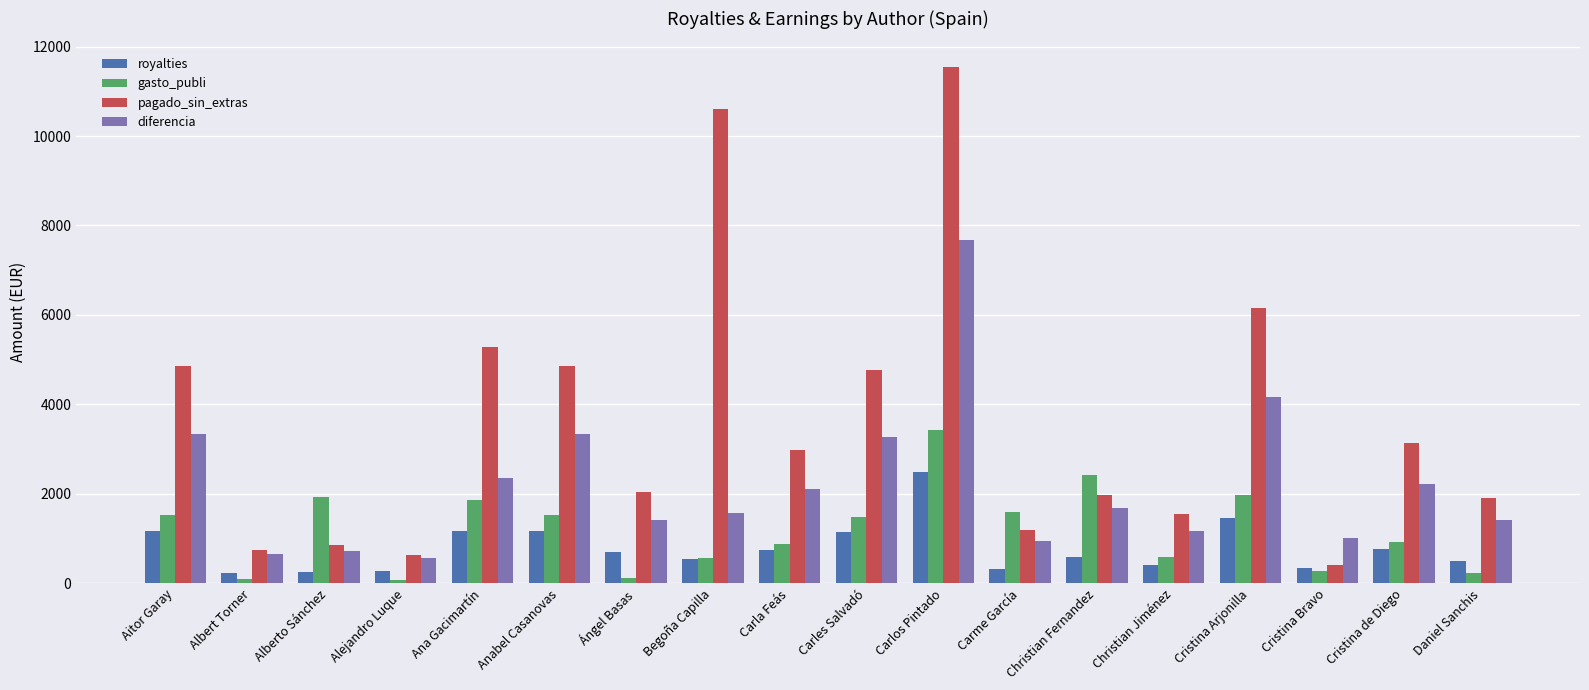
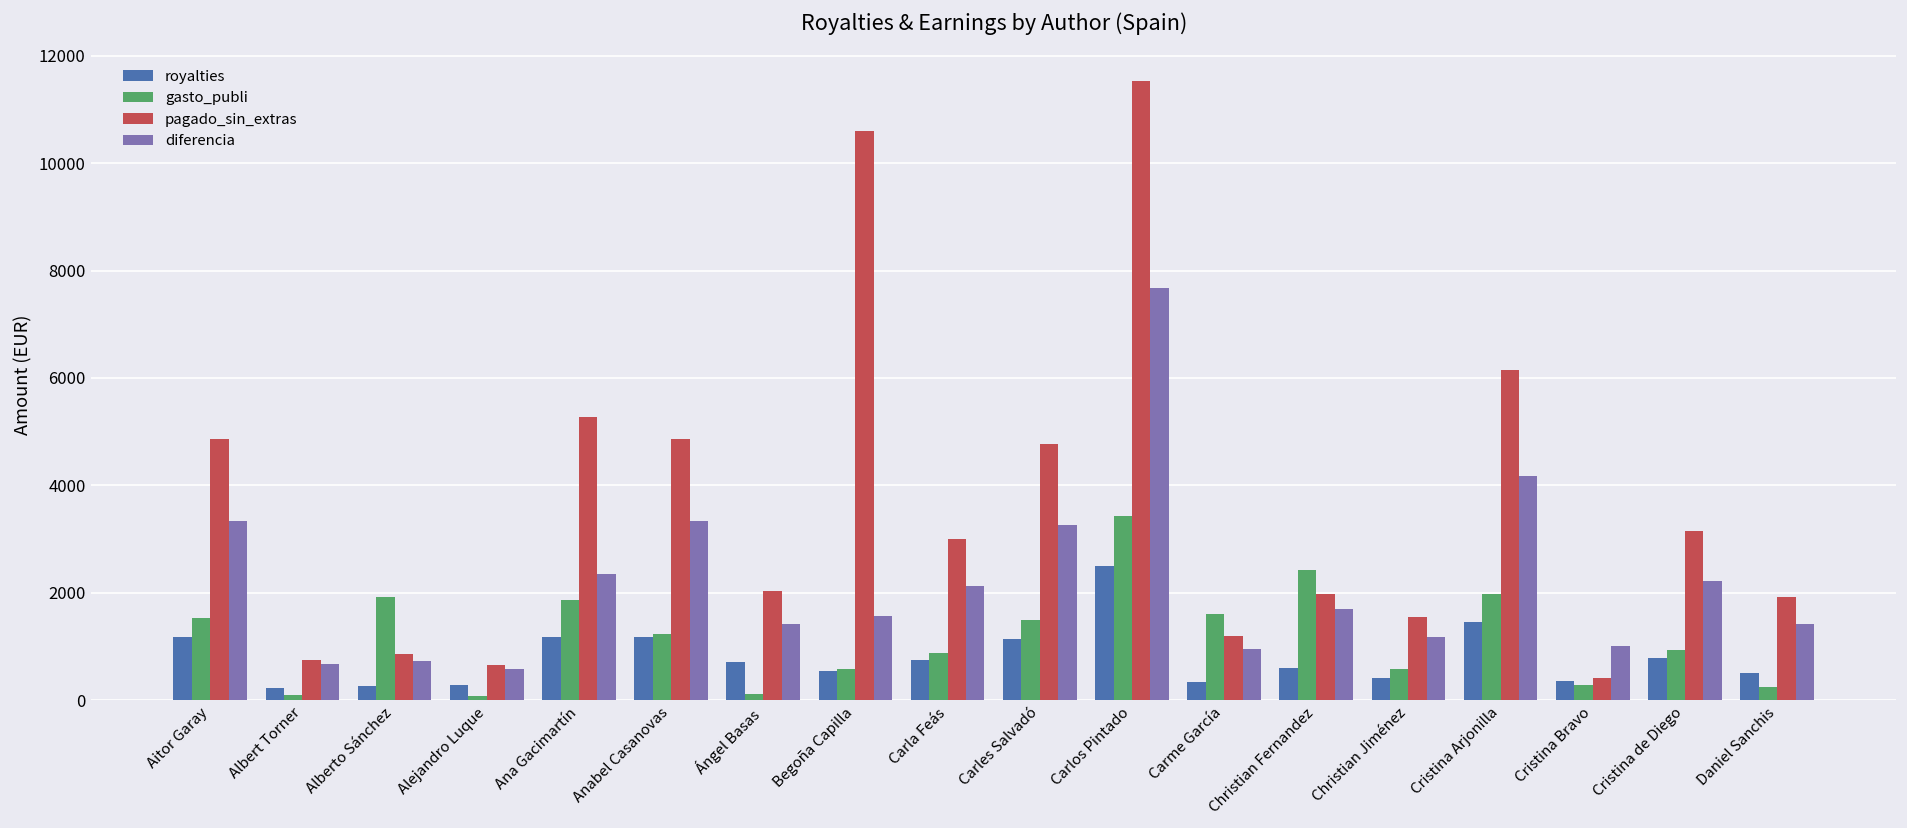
  {
    "gasto_publi": {
      "Aitor Garay": 1500,
      "Albert Torner": 100,
      "Alberto Sánchez": 1900,
      "Alejandro Luque": 100,
      "Ana Gacimartín": 1900,
-     "Anabel Casanovas": 1500,
+     "Anabel Casanovas": 1200,
      "Ángel Basas": 100,
      "Begoña Capilla": 600,
      "Carla Feás": 900,
      "Carles Salvadó": 1500,
      "Carlos Pintado": 3400,
      "Carme García": 1600,
      "Christian Fernandez": 2400,
      "Christian Jiménez": 600,
      "Cristina Arjonilla": 2000,
      "Cristina Bravo": 300,
      "Cristina de Diego": 900,
      "Daniel Sanchis": 200
    },
    "pagado_sin_extras": {
      "Aitor Garay": 4900,
      "Albert Torner": 800,
      "Alberto Sánchez": 900,
      "Alejandro Luque": 600,
      "Ana Gacimartín": 5300,
      "Anabel Casanovas": 4900,
      "Ángel Basas": 2000,
      "Begoña Capilla": 10600,
      "Carla Feás": 3000,
      "Carles Salvadó": 4800,
      "Carlos Pintado": 11500,
      "Carme García": 1200,
      "Christian Fernandez": 2000,
      "Christian Jiménez": 1500,
      "Cristina Arjonilla": 6200,
      "Cristina Bravo": 400,
      "Cristina de Diego": 3100,
      "Daniel Sanchis": 1900
    }
  }
